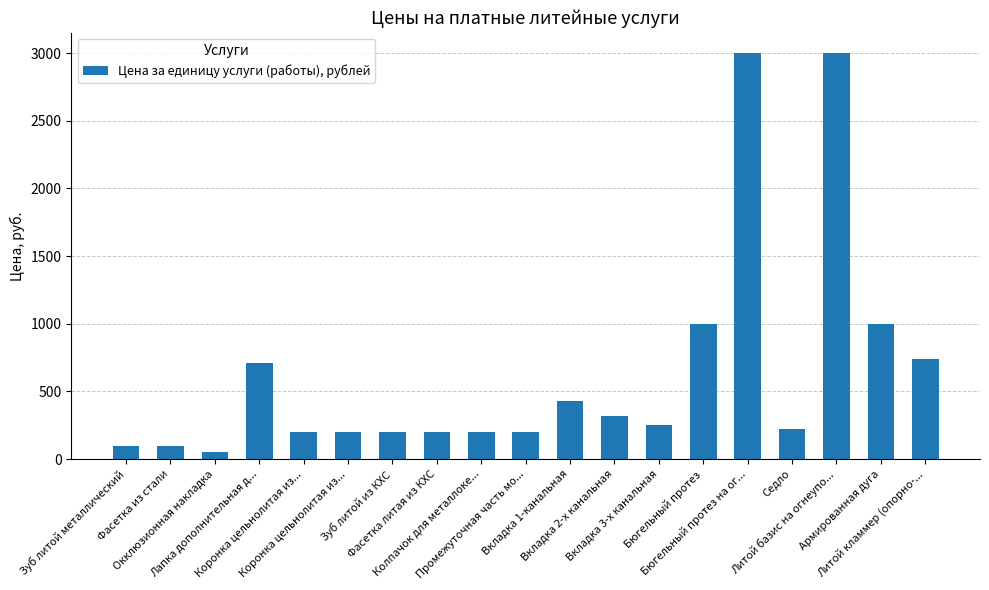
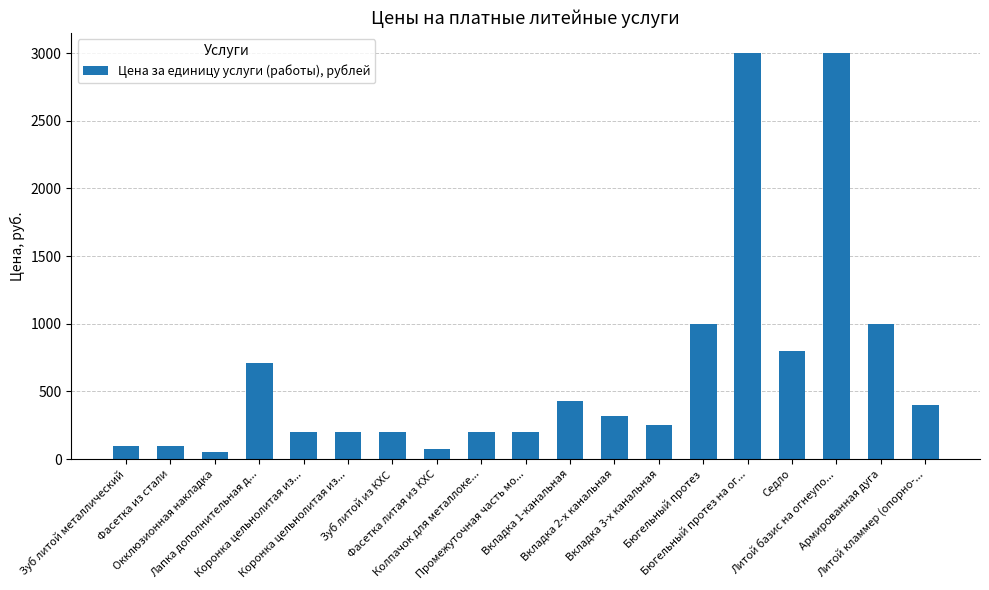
  {
    "Зуб литой металлический": 100,
    "Фасетка из стали": 100,
    "Окклюзионная накладка": 50,
    "Лапка дополнительная д...": 710,
    "Зуб литой из КХС": 200,
-   "Фасетка литая из КХС": 200,
+   "Фасетка литая из КХС": 70,
    "Колпачок для металлоке...": 200,
    "Промежуточная часть мо...": 200,
    "Вкладка 1-канальная": 430,
    "Вкладка 2-х канальная": 320,
    "Вкладка 3-х канальная": 250,
    "Бюгельный протез": 1000,
    "Бюгельный протез на ог...": 3000,
-   "Седло": 230,
+   "Седло": 800,
    "Литой базис на огнеупо...": 3000,
    "Армированная дуга": 1000,
-   "Литой кламмер (опорно-...": 740
+   "Литой кламмер (опорно-...": 400
  }
